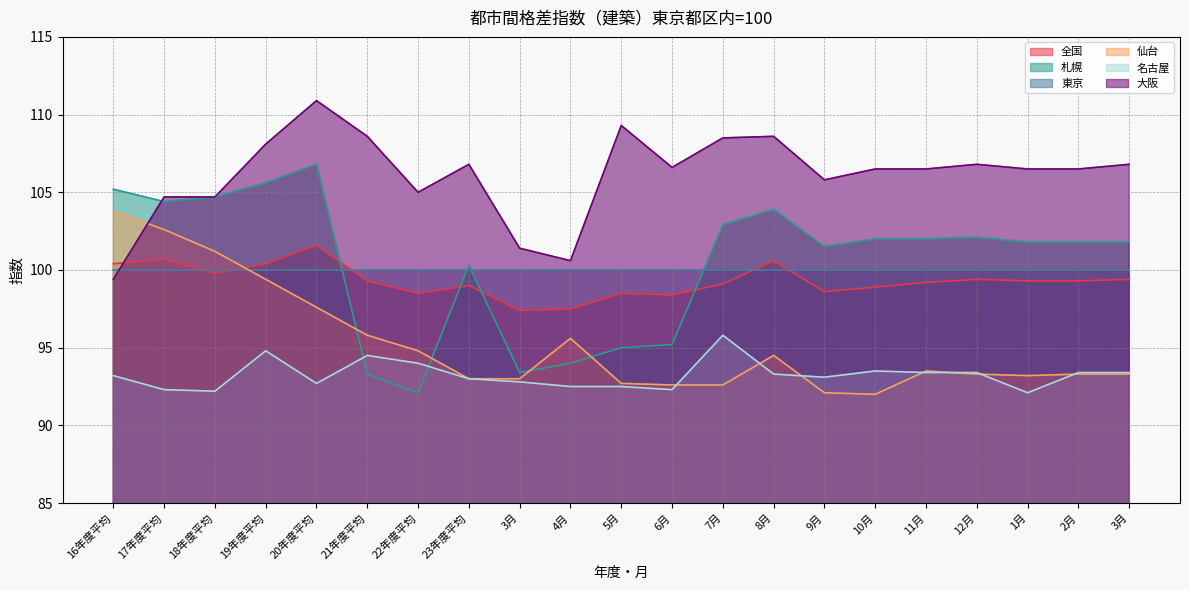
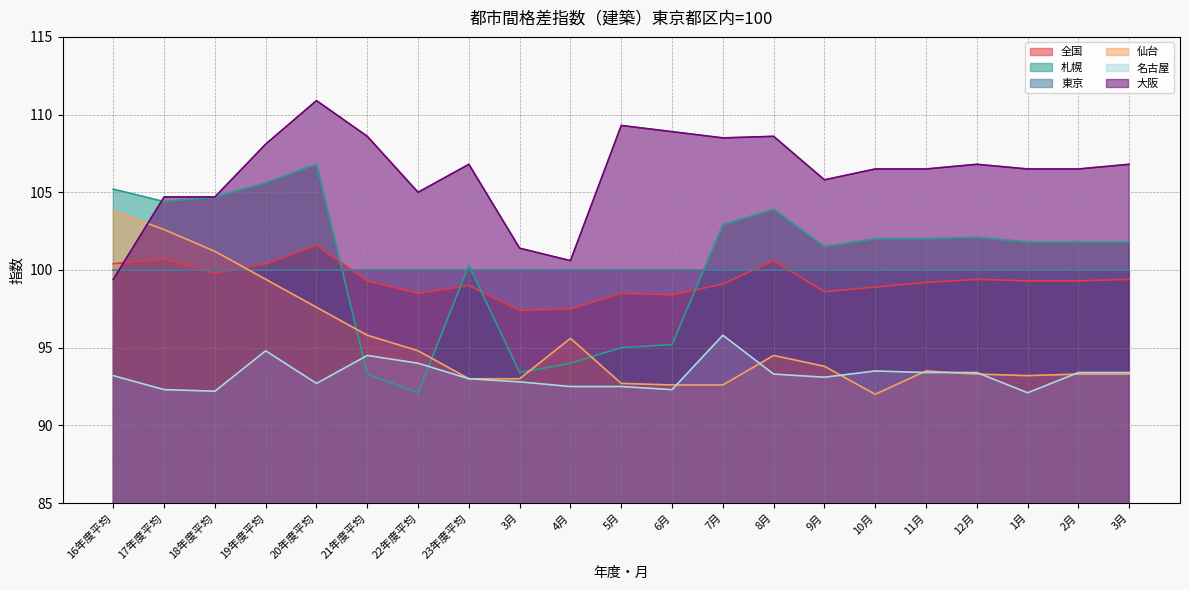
  {
    "全国": {
      "16年度平均": 100.4,
      "17年度平均": 100.7,
      "18年度平均": 99.8,
      "19年度平均": 100.4,
      "20年度平均": 101.6,
      "21年度平均": 99.3,
      "22年度平均": 98.5,
      "23年度平均": 99.0,
      "4月": 97.5,
      "5月": 98.5,
      "6月": 98.4,
      "7月": 99.1,
      "8月": 100.6,
      "9月": 98.6,
      "10月": 98.9,
      "11月": 99.2,
      "12月": 99.4,
      "1月": 99.3,
      "2月": 99.3
    },
    "仙台": {
      "16年度平均": 103.8,
      "17年度平均": 102.6,
      "18年度平均": 101.2,
      "19年度平均": 99.4,
      "20年度平均": 97.6,
      "21年度平均": 95.8,
      "22年度平均": 94.8,
      "4月": 95.6,
      "5月": 92.7,
      "6月": 92.6,
      "7月": 92.6,
      "8月": 94.5,
-     "9月": 92.1,
+     "9月": 93.8,
      "10月": 92.0,
      "1月": 93.2
    },
    "名古屋": {
      "16年度平均": 93.2,
      "17年度平均": 92.3,
      "18年度平均": 92.2,
      "19年度平均": 94.8,
      "20年度平均": 92.7,
      "21年度平均": 94.5,
      "22年度平均": 94.0,
      "4月": 92.5,
      "5月": 92.5,
      "6月": 92.3,
      "7月": 95.8,
      "8月": 93.3,
      "9月": 93.1,
      "10月": 93.5,
      "1月": 92.1
    },
    "大阪": {
      "16年度平均": 99.4,
      "17年度平均": 104.7,
      "19年度平均": 108.1,
      "20年度平均": 110.9,
      "21年度平均": 108.6,
      "22年度平均": 105.0,
      "23年度平均": 106.8,
      "4月": 100.6,
      "5月": 109.3,
-     "6月": 106.6,
+     "6月": 108.9,
      "7月": 108.5,
      "8月": 108.6,
      "9月": 105.8,
      "10月": 106.5,
      "11月": 106.5,
      "12月": 106.8,
      "1月": 106.5,
      "2月": 106.5
    }
  }
